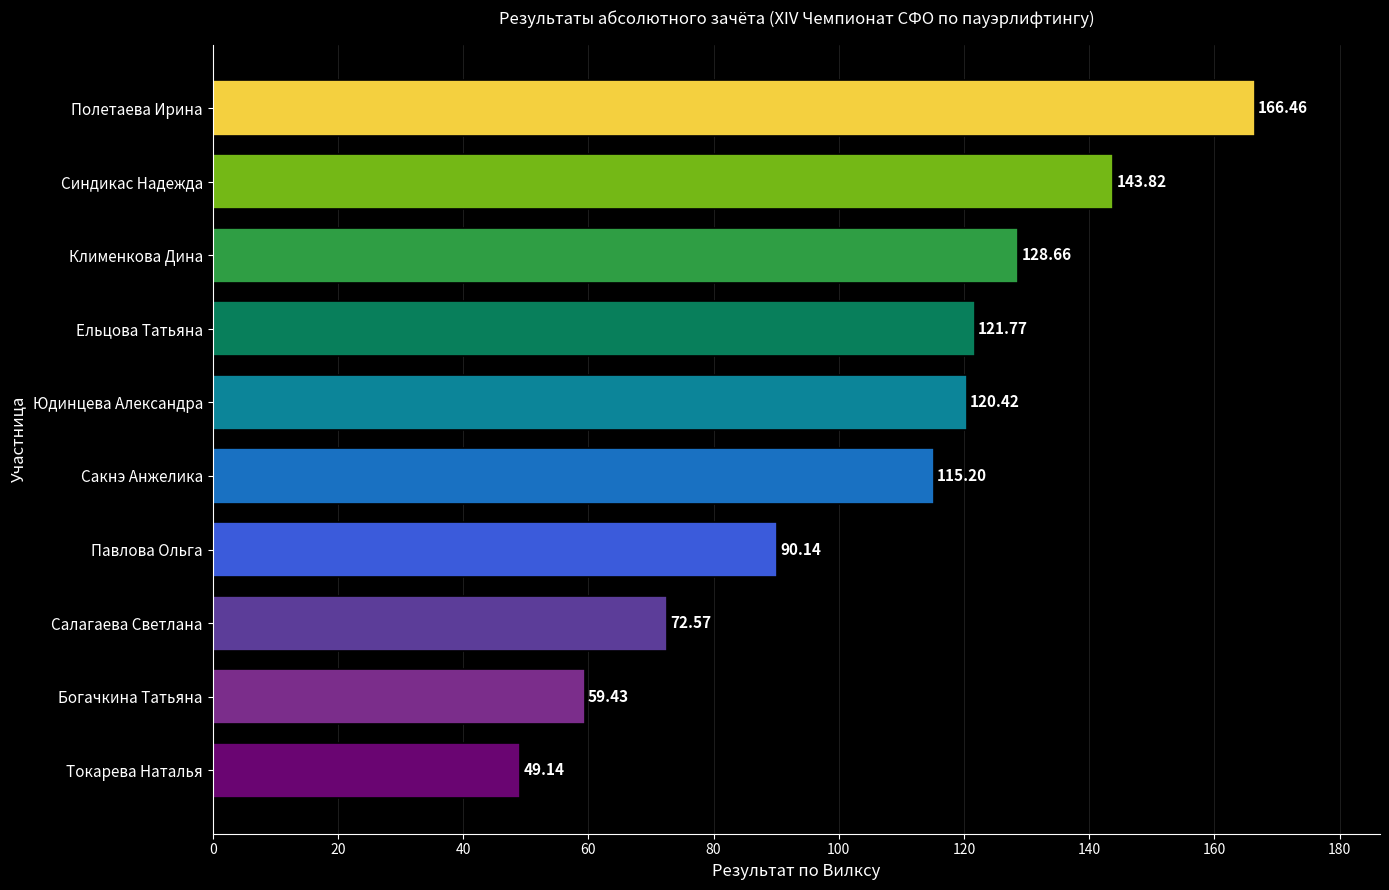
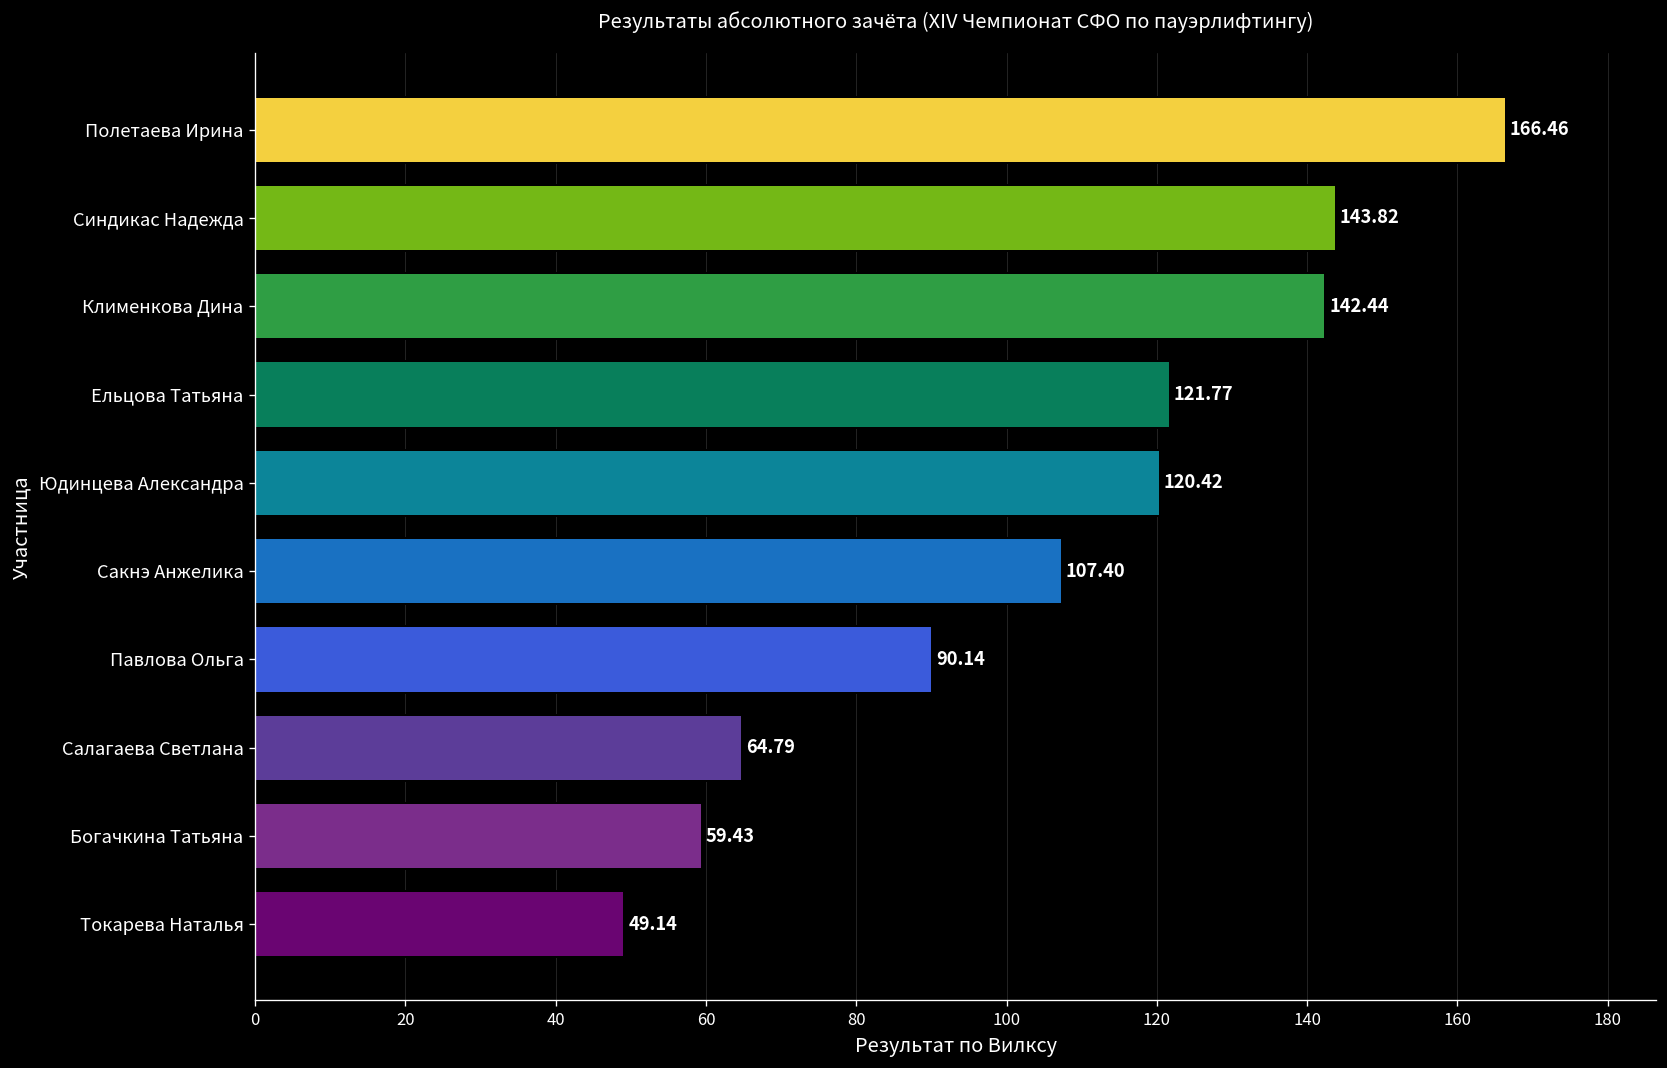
  {
    "Полетаева Ирина": 166.46,
    "Синдикас Надежда": 143.82,
-   "Клименкова Дина": 128.66,
+   "Клименкова Дина": 142.44,
    "Ельцова Татьяна": 121.77,
    "Юдинцева Александра": 120.42,
-   "Сакнэ Анжелика": 115.20,
+   "Сакнэ Анжелика": 107.40,
    "Павлова Ольга": 90.14,
-   "Салагаева Светлана": 72.57,
+   "Салагаева Светлана": 64.79,
    "Богачкина Татьяна": 59.43,
    "Токарева Наталья": 49.14
  }
